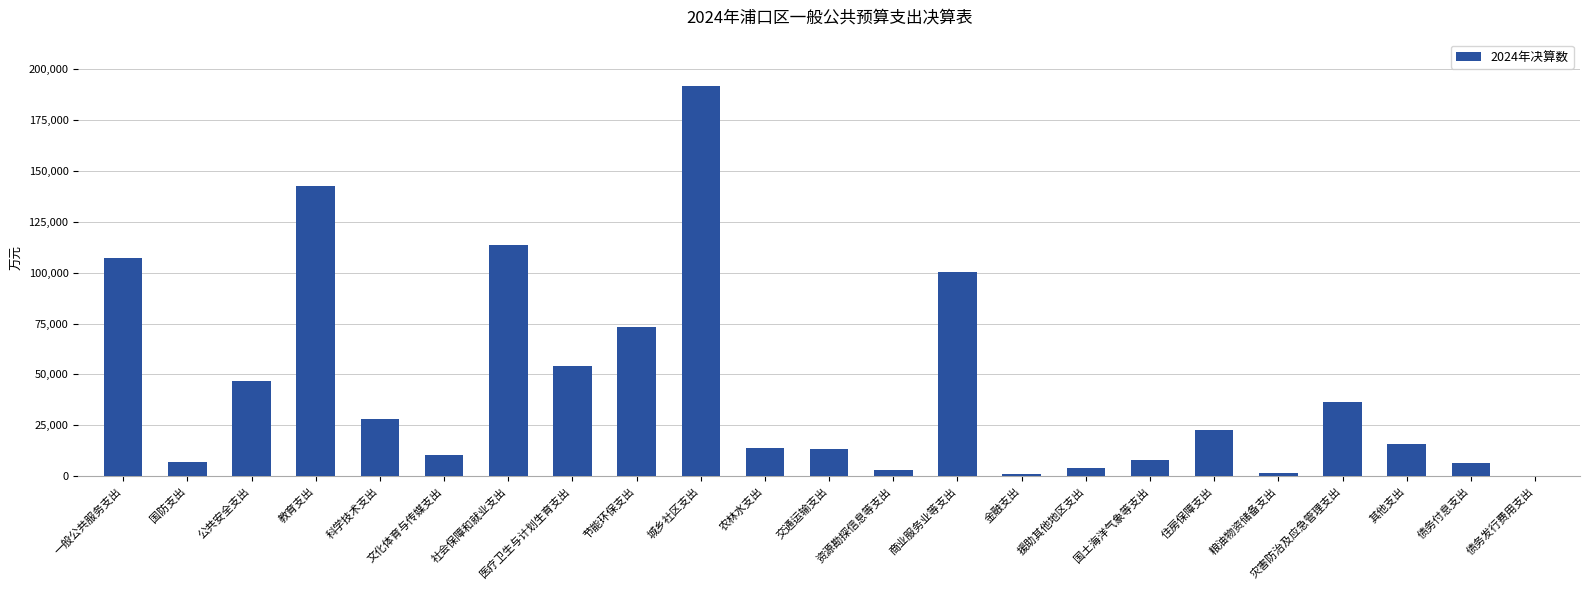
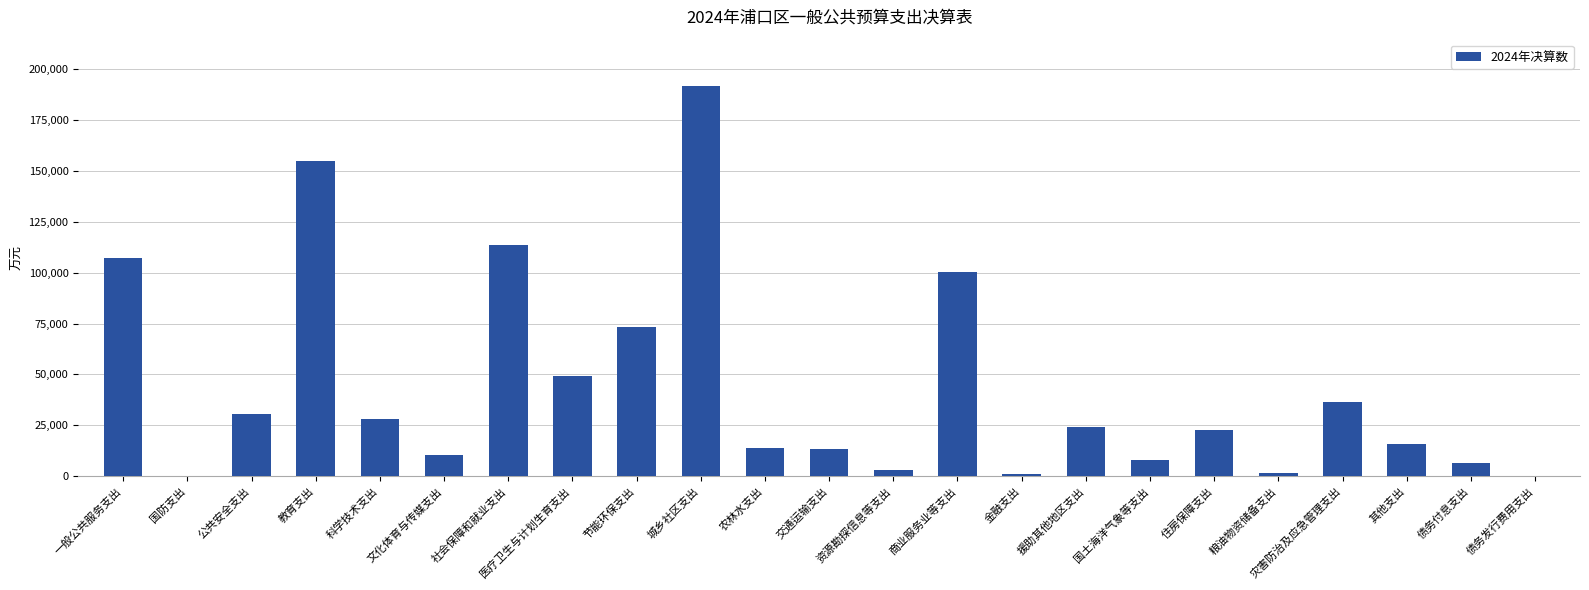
  {
    "一般公共服务支出": "107,000",
-   "国防支出": "7,000",
-   "公共安全支出": "47,000",
-   "教育支出": "142,000",
+   "国防支出": "0",
+   "公共安全支出": "31,000",
+   "教育支出": "155,000",
    "科学技术支出": "28,000",
    "文化体育与传媒支出": "10,000",
    "社会保障和就业支出": "113,000",
-   "医疗卫生与计划生育支出": "54,000",
+   "医疗卫生与计划生育支出": "49,000",
    "节能环保支出": "74,000",
    "城乡社区支出": "191,000",
    "农林水支出": "14,000",
    "交通运输支出": "13,000",
    "资源勘探信息等支出": "3,000",
    "商业服务业等支出": "100,000",
    "金融支出": "1,000",
-   "援助其他地区支出": "4,000",
+   "援助其他地区支出": "24,000",
    "国土海洋气象等支出": "8,000",
    "住房保障支出": "23,000",
    "粮油物资储备支出": "1,000",
    "灾害防治及应急管理支出": "36,000",
    "其他支出": "16,000",
    "债务付息支出": "6,000"
  }
